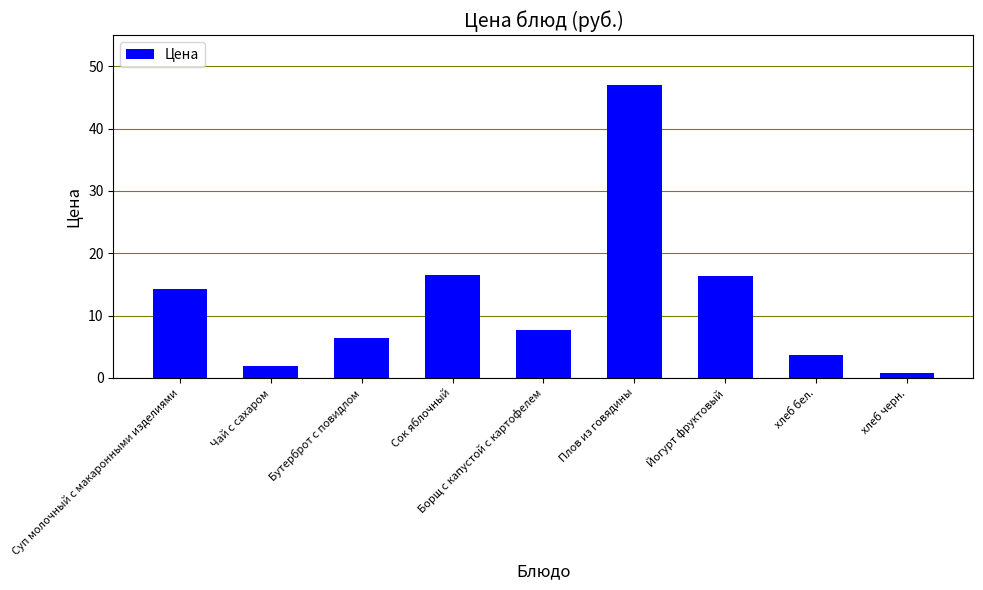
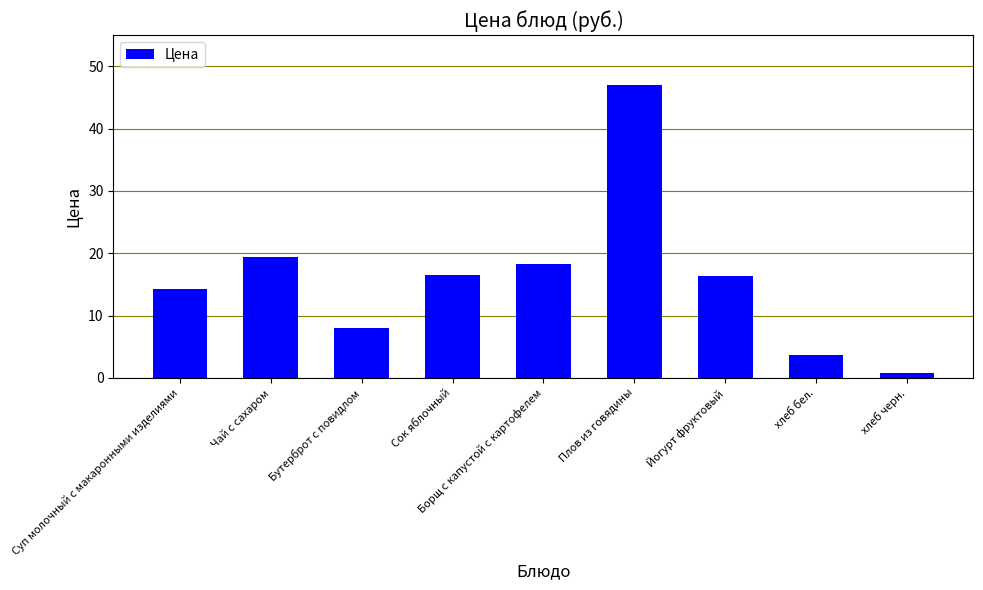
  {
    "Суп молочный с макаронными изделиями": 14,
-   "Чай с сахаром": 2,
-   "Бутерброт с повидлом": 6,
+   "Чай с сахаром": 19,
+   "Бутерброт с повидлом": 8,
    "Сок яблочный": 17,
-   "Борщ с капустой с картофелем": 8,
+   "Борщ с капустой с картофелем": 18,
    "Плов из говядины": 47,
    "Йогурт фруктовый": 16,
    "хлеб бел.": 4,
    "хлеб черн.": 1
  }
